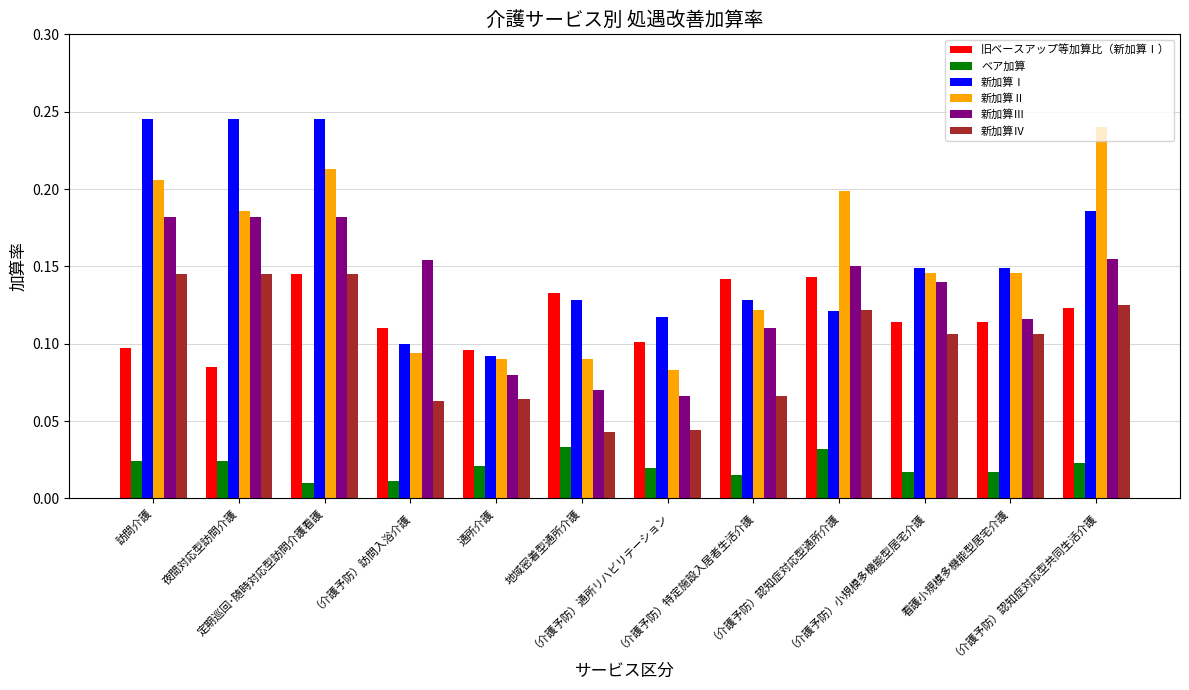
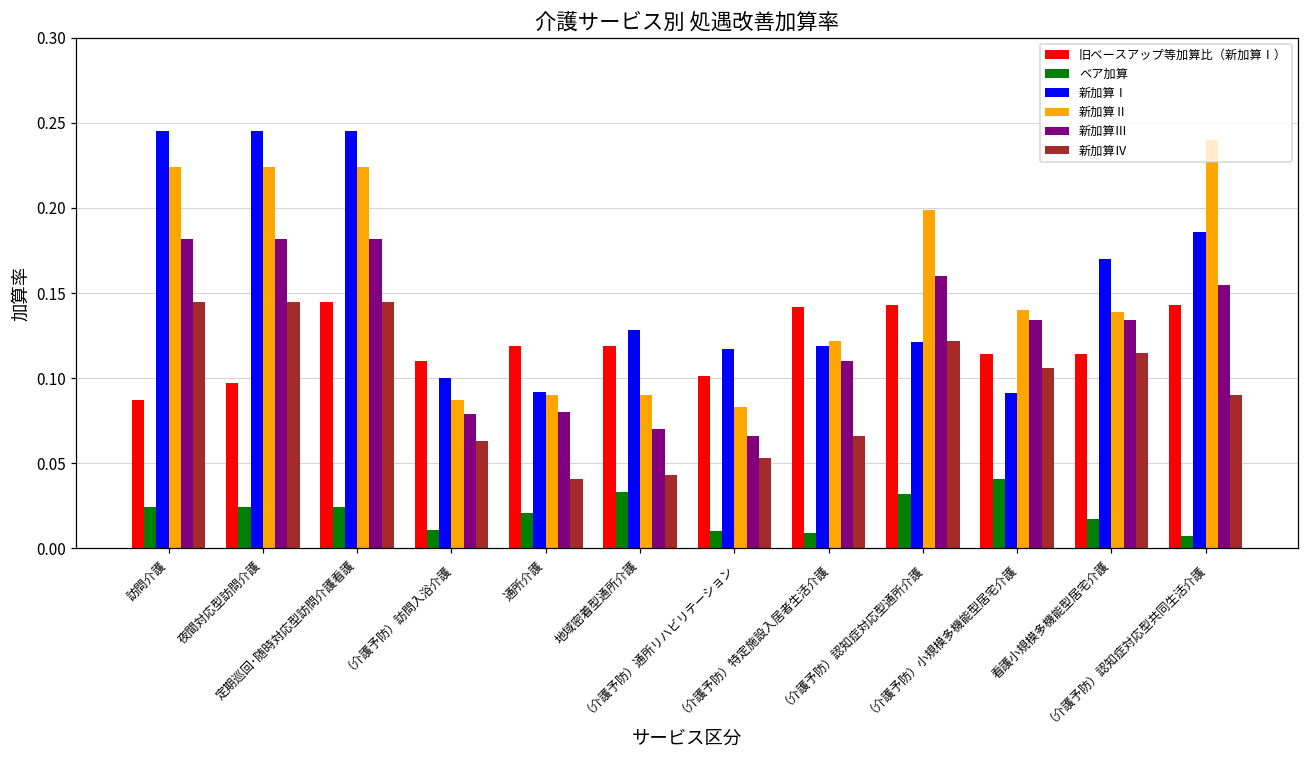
  {
    "旧ベースアップ等加算比（新加算Ⅰ）": {
-     "訪問介護": 0.097,
-     "夜間対応型訪問介護": 0.085,
+     "訪問介護": 0.087,
+     "夜間対応型訪問介護": 0.097,
      "定期巡回･随時対応型訪問介護看護": 0.145,
      "（介護予防）訪問入浴介護": 0.110,
-     "通所介護": 0.096,
-     "地域密着型通所介護": 0.133,
+     "通所介護": 0.119,
+     "地域密着型通所介護": 0.119,
      "（介護予防）通所リハビリテーション": 0.101,
      "（介護予防）特定施設入居者生活介護": 0.142,
      "（介護予防）認知症対応型通所介護": 0.143,
      "（介護予防）小規模多機能型居宅介護": 0.114,
      "看護小規模多機能型居宅介護": 0.114,
-     "（介護予防）認知症対応型共同生活介護": 0.123
+     "（介護予防）認知症対応型共同生活介護": 0.143
    },
    "ベア加算": {
      "訪問介護": 0.024,
      "夜間対応型訪問介護": 0.024,
-     "定期巡回･随時対応型訪問介護看護": 0.010,
+     "定期巡回･随時対応型訪問介護看護": 0.024,
      "（介護予防）訪問入浴介護": 0.011,
      "通所介護": 0.021,
      "地域密着型通所介護": 0.033,
-     "（介護予防）通所リハビリテーション": 0.02,
-     "（介護予防）特定施設入居者生活介護": 0.015,
+     "（介護予防）通所リハビリテーション": 0.01,
+     "（介護予防）特定施設入居者生活介護": 0.009,
      "（介護予防）認知症対応型通所介護": 0.032,
-     "（介護予防）小規模多機能型居宅介護": 0.017,
+     "（介護予防）小規模多機能型居宅介護": 0.041,
      "看護小規模多機能型居宅介護": 0.017,
-     "（介護予防）認知症対応型共同生活介護": 0.023
+     "（介護予防）認知症対応型共同生活介護": 0.007
    },
    "新加算Ⅰ": {
      "訪問介護": 0.245,
      "夜間対応型訪問介護": 0.245,
      "定期巡回･随時対応型訪問介護看護": 0.245,
      "（介護予防）訪問入浴介護": 0.100,
      "通所介護": 0.092,
      "地域密着型通所介護": 0.128,
      "（介護予防）通所リハビリテーション": 0.117,
-     "（介護予防）特定施設入居者生活介護": 0.128,
+     "（介護予防）特定施設入居者生活介護": 0.119,
      "（介護予防）認知症対応型通所介護": 0.121,
-     "（介護予防）小規模多機能型居宅介護": 0.149,
-     "看護小規模多機能型居宅介護": 0.149,
+     "（介護予防）小規模多機能型居宅介護": 0.091,
+     "看護小規模多機能型居宅介護": 0.170,
      "（介護予防）認知症対応型共同生活介護": 0.186
    },
    "新加算Ⅱ": {
-     "訪問介護": 0.206,
-     "夜間対応型訪問介護": 0.186,
-     "定期巡回･随時対応型訪問介護看護": 0.213,
-     "（介護予防）訪問入浴介護": 0.094,
+     "訪問介護": 0.224,
+     "夜間対応型訪問介護": 0.224,
+     "定期巡回･随時対応型訪問介護看護": 0.224,
+     "（介護予防）訪問入浴介護": 0.087,
      "通所介護": 0.090,
      "地域密着型通所介護": 0.090,
      "（介護予防）通所リハビリテーション": 0.083,
      "（介護予防）特定施設入居者生活介護": 0.122,
      "（介護予防）認知症対応型通所介護": 0.199,
-     "（介護予防）小規模多機能型居宅介護": 0.146,
-     "看護小規模多機能型居宅介護": 0.146
+     "（介護予防）小規模多機能型居宅介護": 0.140,
+     "看護小規模多機能型居宅介護": 0.139
    },
    "新加算Ⅲ": {
      "訪問介護": 0.182,
      "夜間対応型訪問介護": 0.182,
      "定期巡回･随時対応型訪問介護看護": 0.182,
-     "（介護予防）訪問入浴介護": 0.154,
+     "（介護予防）訪問入浴介護": 0.079,
      "通所介護": 0.080,
      "地域密着型通所介護": 0.070,
      "（介護予防）通所リハビリテーション": 0.066,
      "（介護予防）特定施設入居者生活介護": 0.110,
-     "（介護予防）認知症対応型通所介護": 0.15,
-     "（介護予防）小規模多機能型居宅介護": 0.140,
-     "看護小規模多機能型居宅介護": 0.116,
+     "（介護予防）認知症対応型通所介護": 0.16,
+     "（介護予防）小規模多機能型居宅介護": 0.134,
+     "看護小規模多機能型居宅介護": 0.134,
      "（介護予防）認知症対応型共同生活介護": 0.155
    },
    "新加算Ⅳ": {
      "訪問介護": 0.145,
      "夜間対応型訪問介護": 0.145,
      "定期巡回･随時対応型訪問介護看護": 0.145,
      "（介護予防）訪問入浴介護": 0.063,
-     "通所介護": 0.064,
+     "通所介護": 0.041,
      "地域密着型通所介護": 0.043,
-     "（介護予防）通所リハビリテーション": 0.044,
+     "（介護予防）通所リハビリテーション": 0.053,
      "（介護予防）特定施設入居者生活介護": 0.066,
      "（介護予防）認知症対応型通所介護": 0.122,
      "（介護予防）小規模多機能型居宅介護": 0.106,
-     "看護小規模多機能型居宅介護": 0.106,
-     "（介護予防）認知症対応型共同生活介護": 0.125
+     "看護小規模多機能型居宅介護": 0.115,
+     "（介護予防）認知症対応型共同生活介護": 0.090
    }
  }
